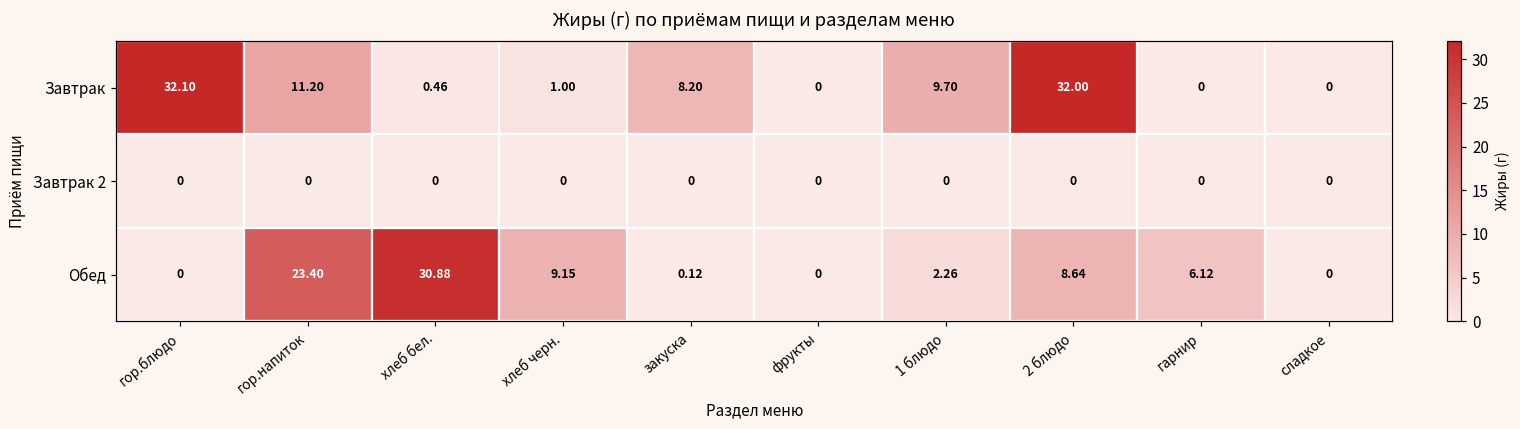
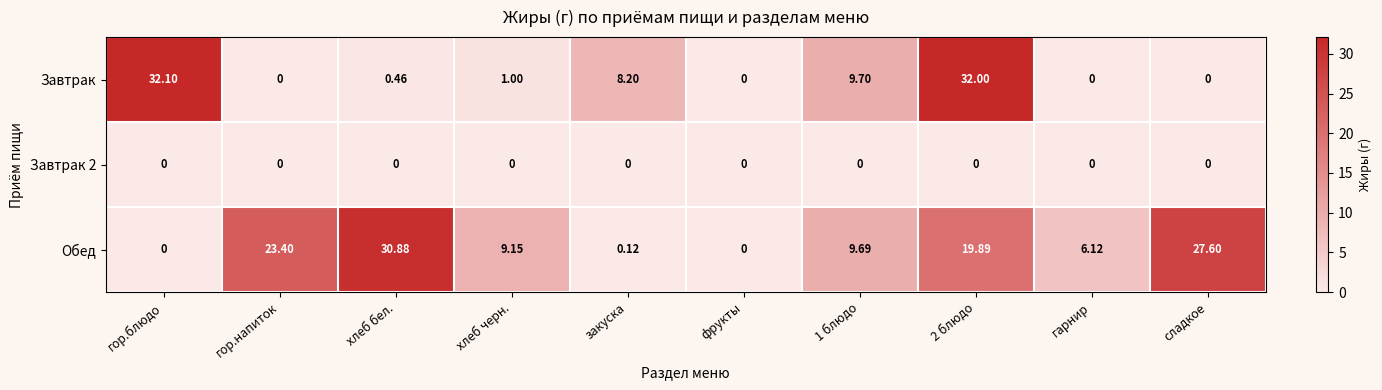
  {
    "Завтрак": {
      "гор.блюдо": 32.10,
-     "гор.напиток": 11.20,
+     "гор.напиток": 0,
      "хлеб бел.": 0.46,
      "хлеб черн.": 1.00,
      "закуска": 8.20,
      "фрукты": 0,
      "1 блюдо": 9.70,
      "2 блюдо": 32.00,
      "гарнир": 0,
      "сладкое": 0
    },
    "Завтрак 2": {
      "гор.блюдо": 0,
      "гор.напиток": 0,
      "хлеб бел.": 0,
      "хлеб черн.": 0,
      "закуска": 0,
      "фрукты": 0,
      "1 блюдо": 0,
      "2 блюдо": 0,
      "гарнир": 0,
      "сладкое": 0
    },
    "Обед": {
      "гор.блюдо": 0,
      "гор.напиток": 23.40,
      "хлеб бел.": 30.88,
      "хлеб черн.": 9.15,
      "закуска": 0.12,
      "фрукты": 0,
-     "1 блюдо": 2.26,
-     "2 блюдо": 8.64,
+     "1 блюдо": 9.69,
+     "2 блюдо": 19.89,
      "гарнир": 6.12,
-     "сладкое": 0
+     "сладкое": 27.60
    }
  }
